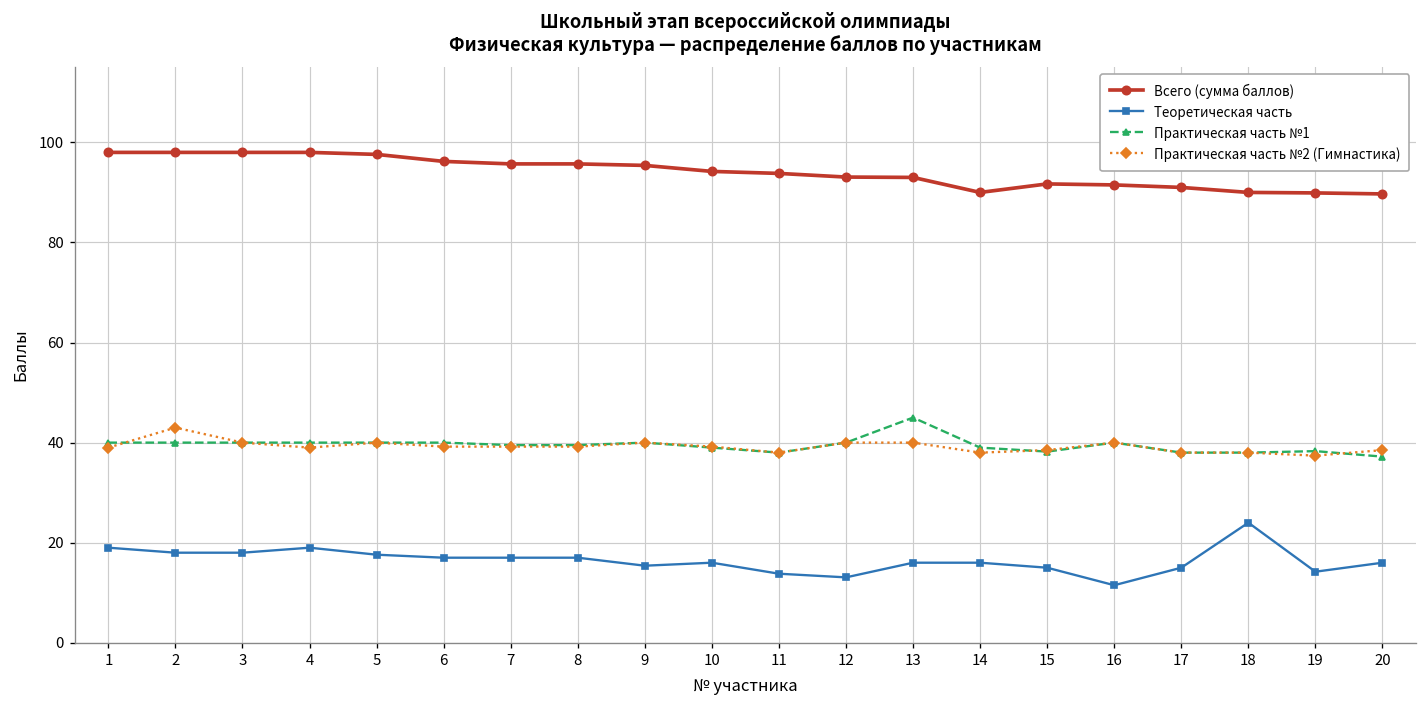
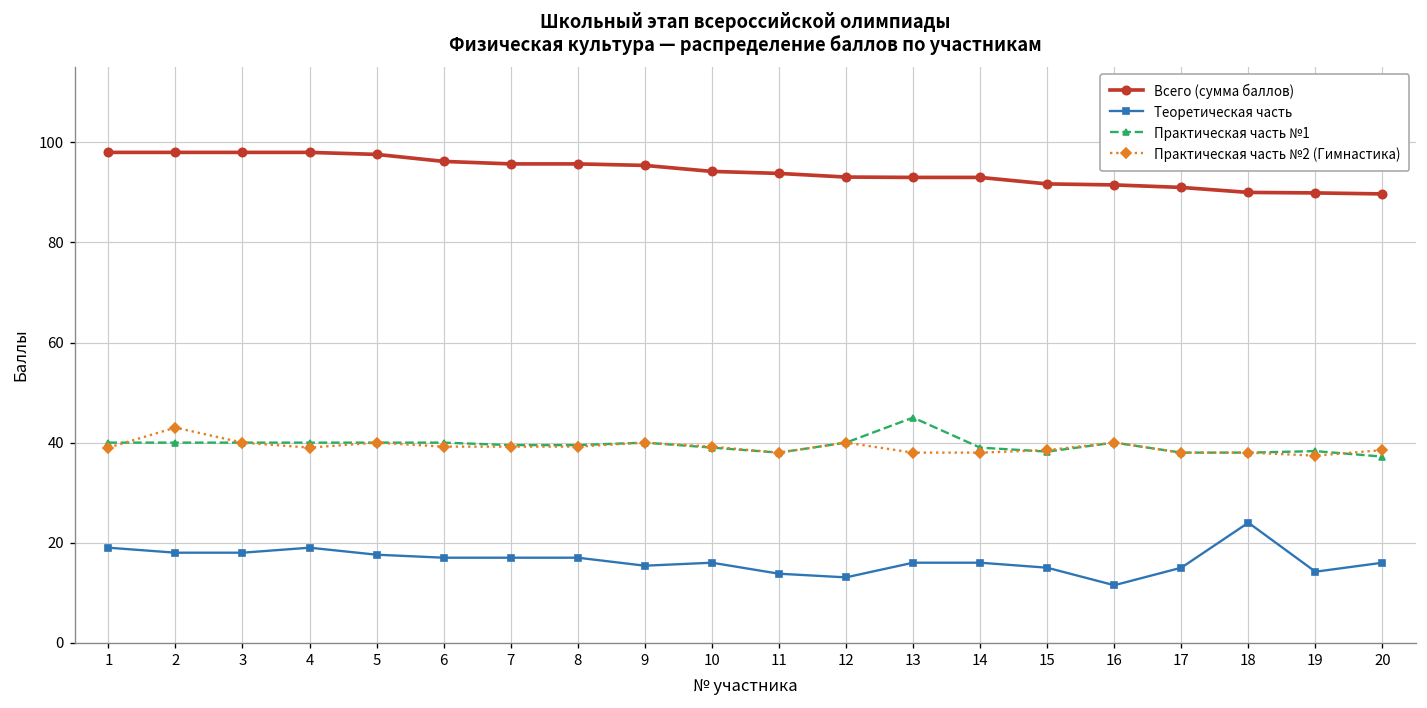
  {
    "Всего (сумма баллов)": {
      "1": 98,
      "2": 98,
      "3": 98,
      "4": 98,
      "5": 98,
      "6": 96,
      "7": 96,
      "8": 96,
      "9": 95,
      "10": 94,
      "11": 94,
      "12": 93,
      "13": 93,
-     "14": 90,
+     "14": 93,
      "15": 92,
      "16": 92,
      "17": 91,
      "18": 90,
      "19": 90,
      "20": 90
    },
    "Теоретическая часть": {
      "1": 19,
      "2": 18,
      "3": 18,
      "4": 19,
      "5": 18,
      "6": 17,
      "7": 17,
      "8": 17,
      "9": 15,
      "10": 16,
      "11": 14,
      "12": 13,
      "13": 16,
      "14": 16,
      "15": 15,
      "16": 12,
      "17": 15,
      "18": 24,
      "19": 14,
      "20": 16
    },
    "Практическая часть №1": {
      "1": 40,
      "2": 40,
      "4": 40,
      "6": 40,
      "13": 45,
      "14": 39,
      "19": 38,
      "20": 37
    },
    "Практическая часть №2 (Гимнастика)": {
      "1": 39,
      "2": 43,
      "4": 39,
      "6": 39,
-     "13": 40,
+     "13": 38,
      "14": 38,
      "19": 37,
      "20": 39
    }
  }
